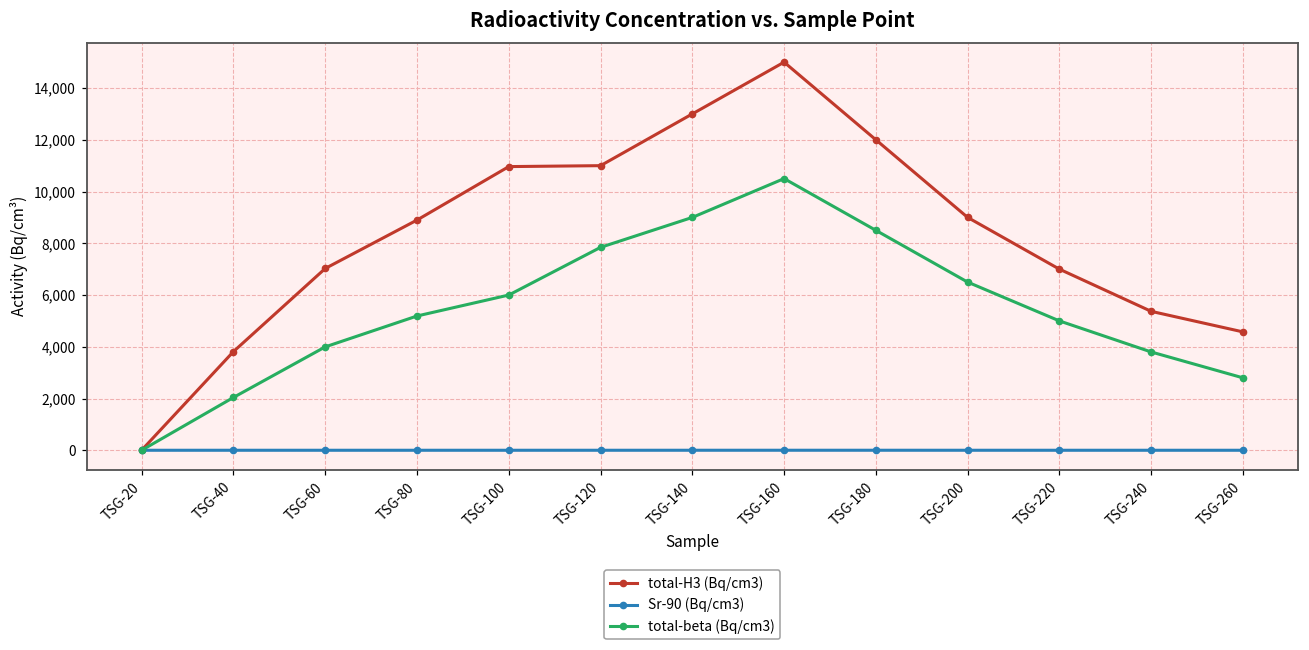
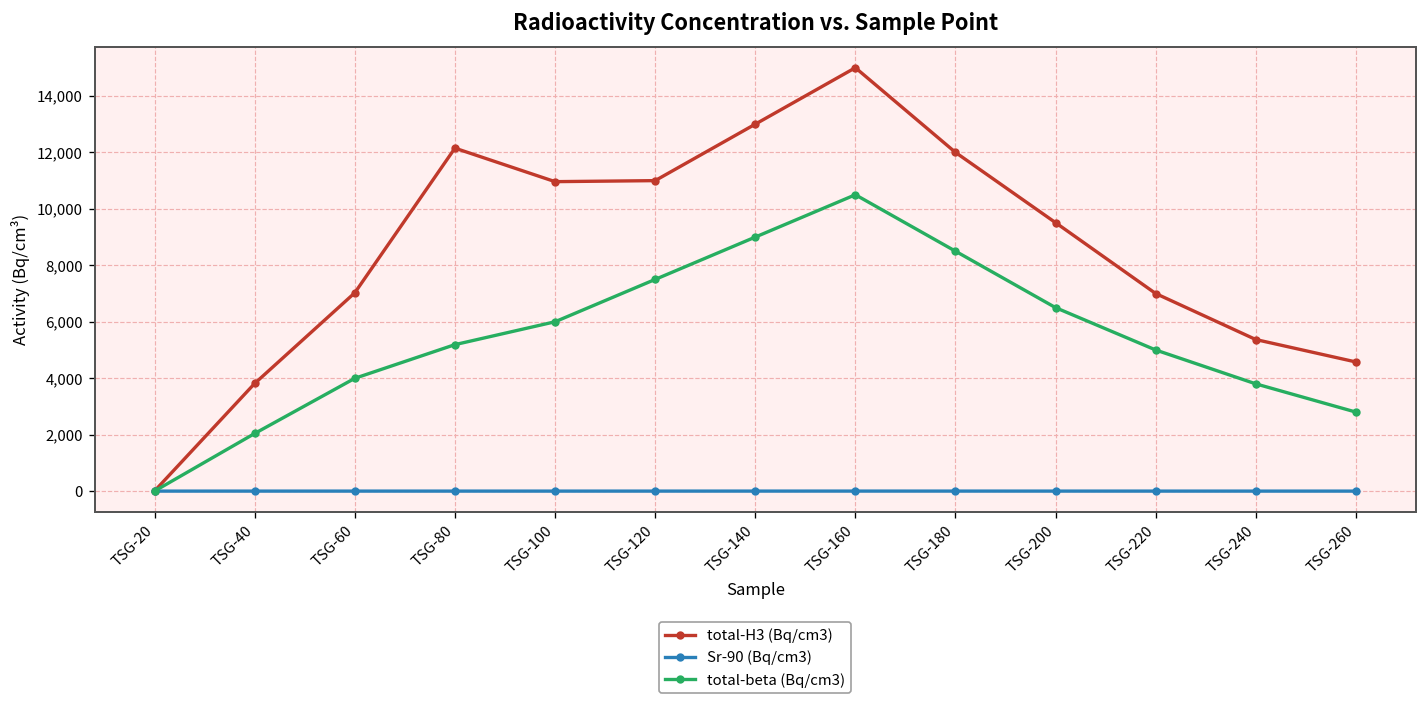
  {
    "total-H3 (Bq/cm3)": {
      "TSG-40": "3,800",
      "TSG-60": "7,000",
-     "TSG-80": "8,900",
+     "TSG-80": "12,200",
      "TSG-100": "11,000",
      "TSG-120": "11,000",
      "TSG-140": "13,000",
      "TSG-160": "15,000",
      "TSG-180": "12,000",
-     "TSG-200": "9,000",
+     "TSG-200": "9,500",
      "TSG-220": "7,000",
      "TSG-240": "5,400",
      "TSG-260": "4,600"
    },
    "Sr-90 (Bq/cm3)": {
      "TSG-40": "0",
      "TSG-60": "0",
      "TSG-80": "0",
      "TSG-100": "0",
      "TSG-120": "0",
      "TSG-140": "0",
      "TSG-160": "0",
      "TSG-180": "0",
      "TSG-200": "0",
      "TSG-220": "0",
      "TSG-240": "0",
      "TSG-260": "0"
    },
    "total-beta (Bq/cm3)": {
      "TSG-40": "2,000",
      "TSG-60": "4,000",
      "TSG-80": "5,200",
      "TSG-100": "6,000",
-     "TSG-120": "7,800",
+     "TSG-120": "7,500",
      "TSG-140": "9,000",
      "TSG-160": "10,500",
      "TSG-180": "8,500",
      "TSG-200": "6,500",
      "TSG-220": "5,000",
      "TSG-240": "3,800",
      "TSG-260": "2,800"
    }
  }
